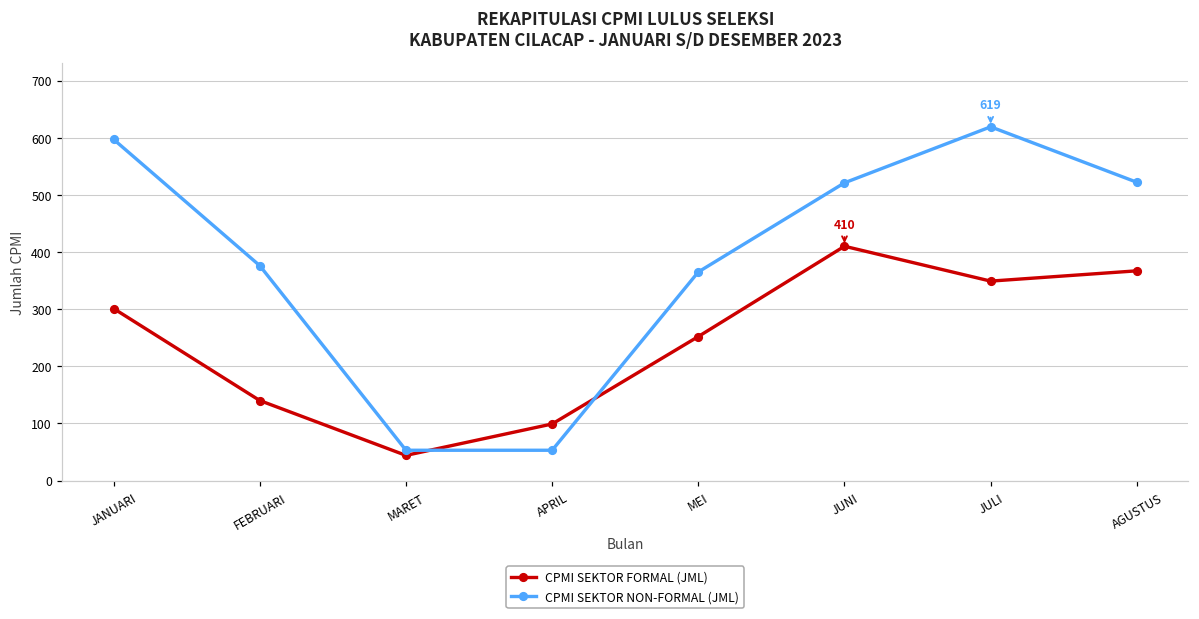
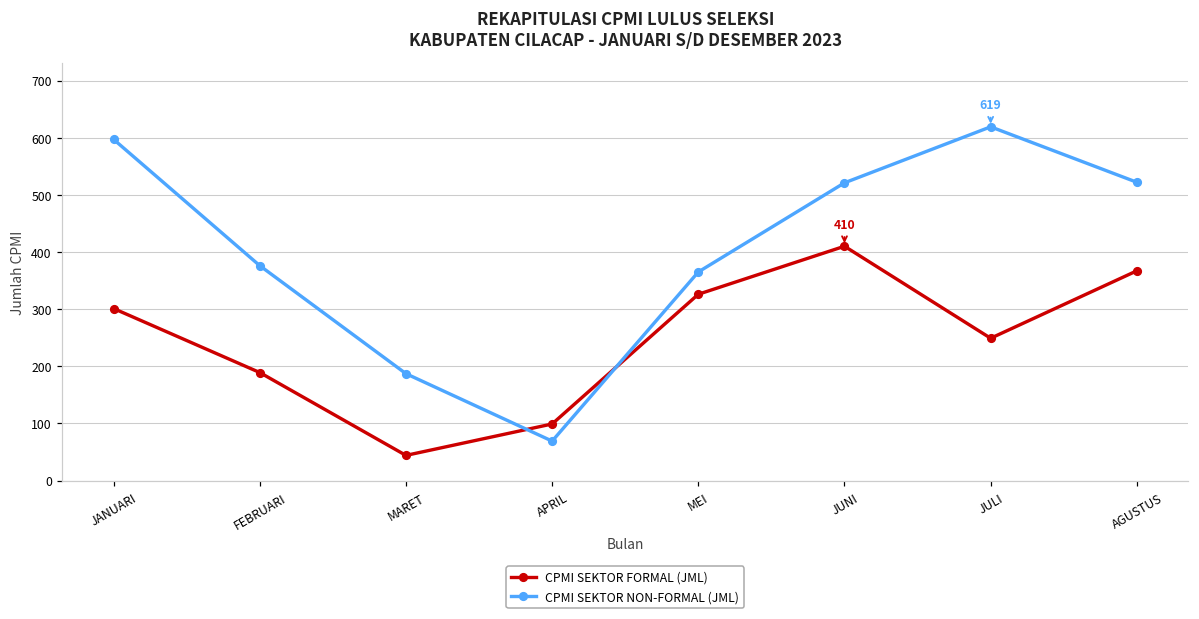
  {
    "CPMI SEKTOR FORMAL (JML)": {
      "JANUARI": 300,
-     "FEBRUARI": 140,
+     "FEBRUARI": 190,
      "MARET": 40,
      "APRIL": 100,
-     "MEI": 250,
-     "JULI": 350,
+     "MEI": 330,
+     "JULI": 250,
      "AGUSTUS": 370
    },
    "CPMI SEKTOR NON-FORMAL (JML)": {
      "JANUARI": 600,
      "FEBRUARI": 380,
-     "MARET": 50,
-     "APRIL": 50,
+     "MARET": 190,
+     "APRIL": 70,
      "MEI": 370,
      "JUNI": 520,
      "AGUSTUS": 520
    }
  }
